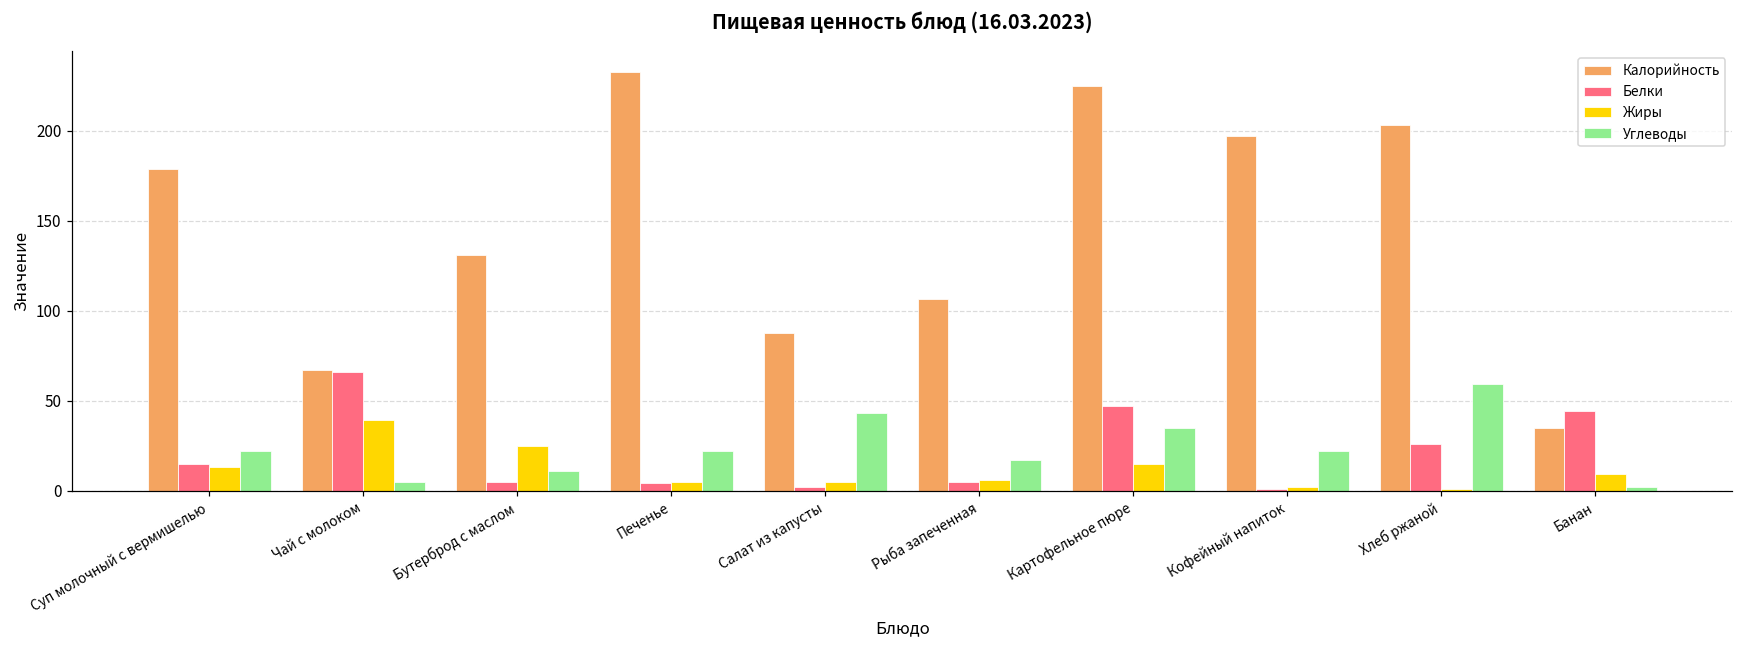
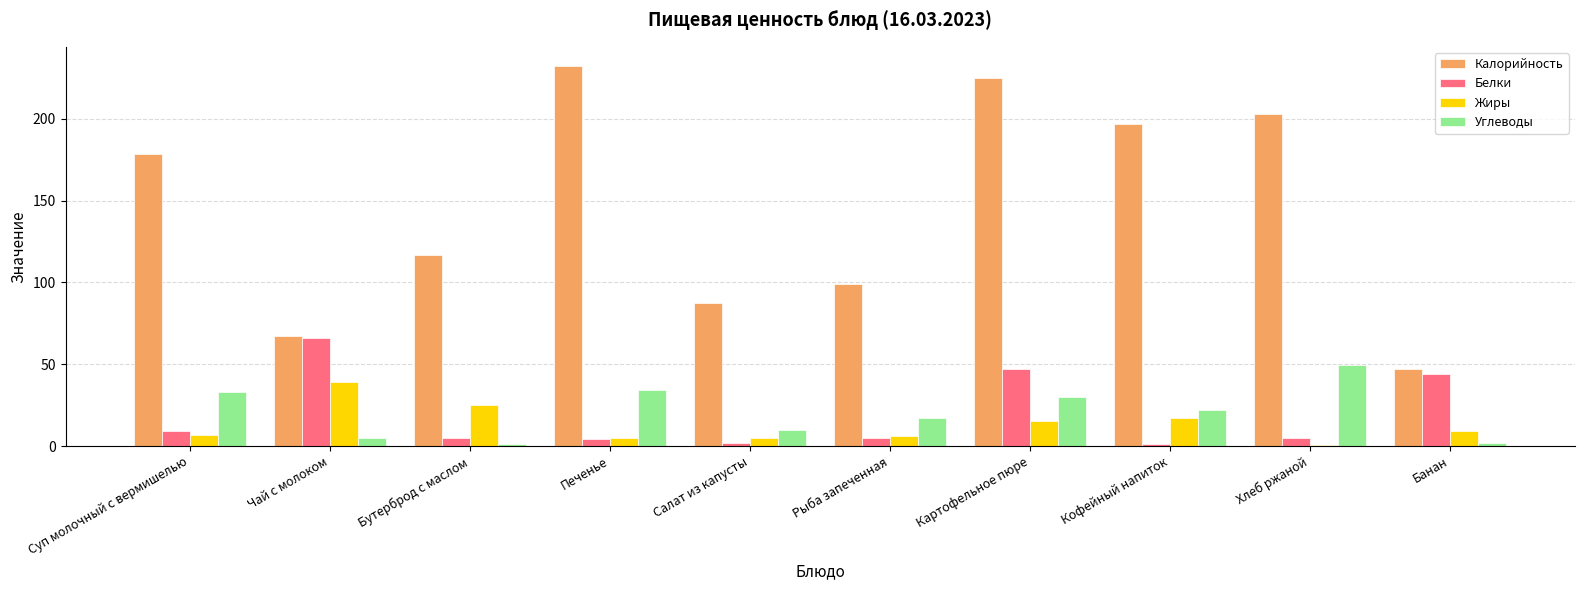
  {
    "Калорийность": {
      "Суп молочный с вермишелью": 179,
      "Чай с молоком": 67,
-     "Бутерброд с маслом": 131,
+     "Бутерброд с маслом": 117,
      "Печенье": 233,
      "Салат из капусты": 87,
-     "Рыба запеченная": 107,
+     "Рыба запеченная": 99,
      "Картофельное пюре": 225,
      "Кофейный напиток": 197,
      "Хлеб ржаной": 203,
-     "Банан": 35
+     "Банан": 47
    },
    "Белки": {
-     "Суп молочный с вермишелью": 15,
+     "Суп молочный с вермишелью": 9,
      "Чай с молоком": 66,
      "Бутерброд с маслом": 5,
      "Печенье": 4,
      "Салат из капусты": 2,
      "Рыба запеченная": 5,
      "Картофельное пюре": 47,
-     "Хлеб ржаной": 26,
+     "Хлеб ржаной": 5,
      "Банан": 44
    },
    "Жиры": {
-     "Суп молочный с вермишелью": 13,
+     "Суп молочный с вермишелью": 7,
      "Чай с молоком": 39,
      "Бутерброд с маслом": 25,
      "Печенье": 5,
      "Салат из капусты": 5,
      "Рыба запеченная": 6,
      "Картофельное пюре": 15,
-     "Кофейный напиток": 2,
+     "Кофейный напиток": 17,
      "Банан": 9
    },
    "Углеводы": {
-     "Суп молочный с вермишелью": 22,
+     "Суп молочный с вермишелью": 33,
      "Чай с молоком": 5,
-     "Бутерброд с маслом": 11,
-     "Печенье": 22,
-     "Салат из капусты": 43,
+     "Бутерброд с маслом": 1,
+     "Печенье": 34,
+     "Салат из капусты": 10,
      "Рыба запеченная": 17,
-     "Картофельное пюре": 35,
+     "Картофельное пюре": 30,
      "Кофейный напиток": 22,
-     "Хлеб ржаной": 59,
+     "Хлеб ржаной": 50,
      "Банан": 2
    }
  }
